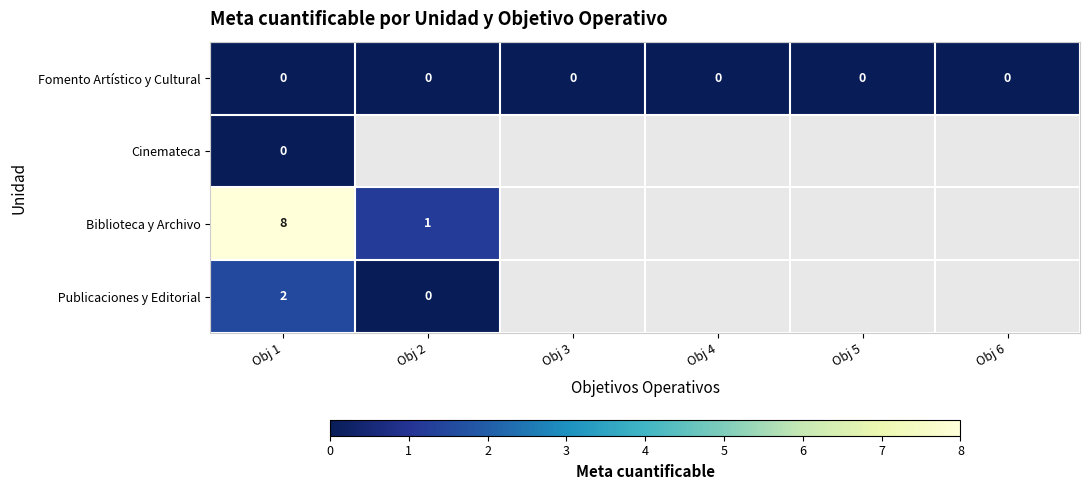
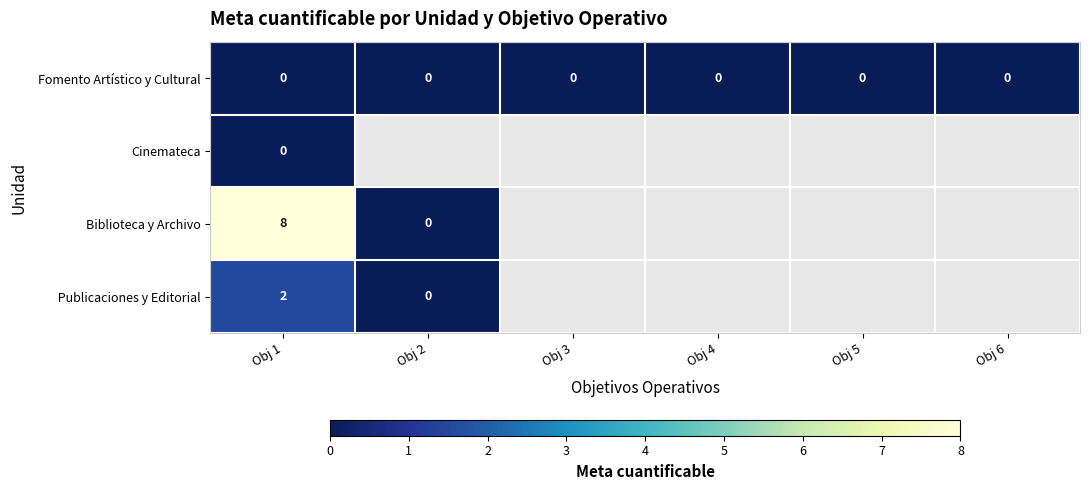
  {
    "Fomento Artístico y Cultural": {
      "Obj 1": 0,
      "Obj 2": 0,
      "Obj 3": 0,
      "Obj 4": 0,
      "Obj 5": 0,
      "Obj 6": 0
    },
    "Cinemateca": {
      "Obj 1": 0
    },
    "Biblioteca y Archivo": {
      "Obj 1": 8,
-     "Obj 2": 1
+     "Obj 2": 0
    },
    "Publicaciones y Editorial": {
      "Obj 1": 2,
      "Obj 2": 0
    }
  }
